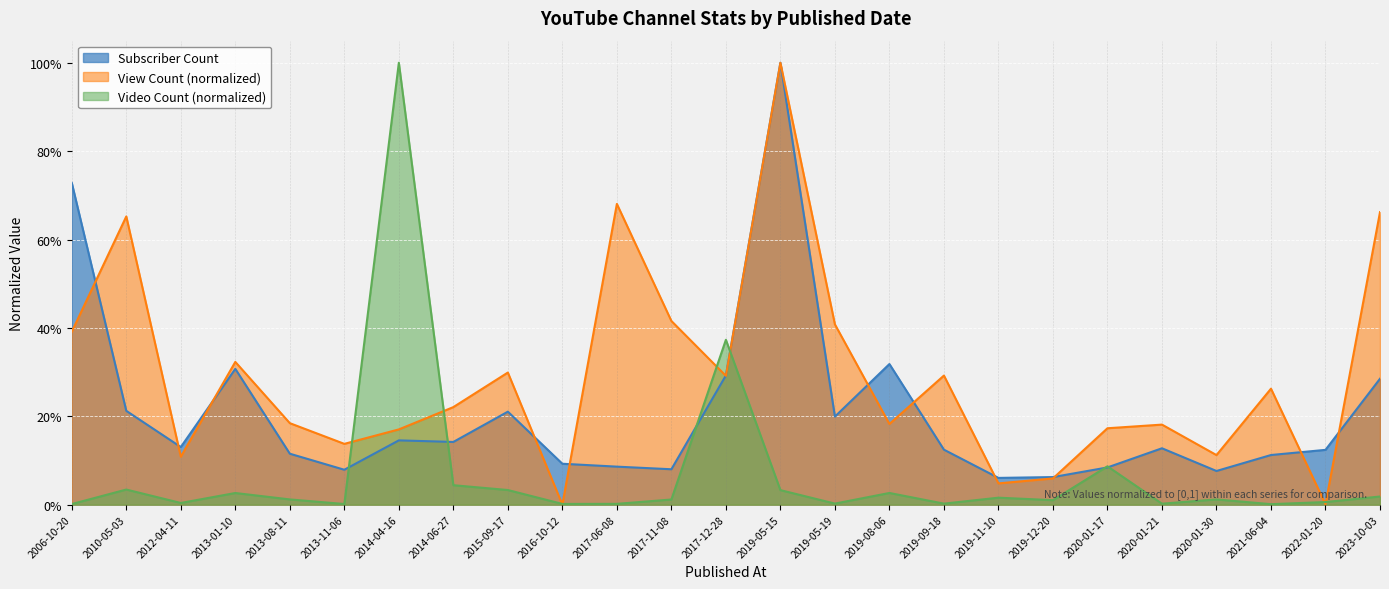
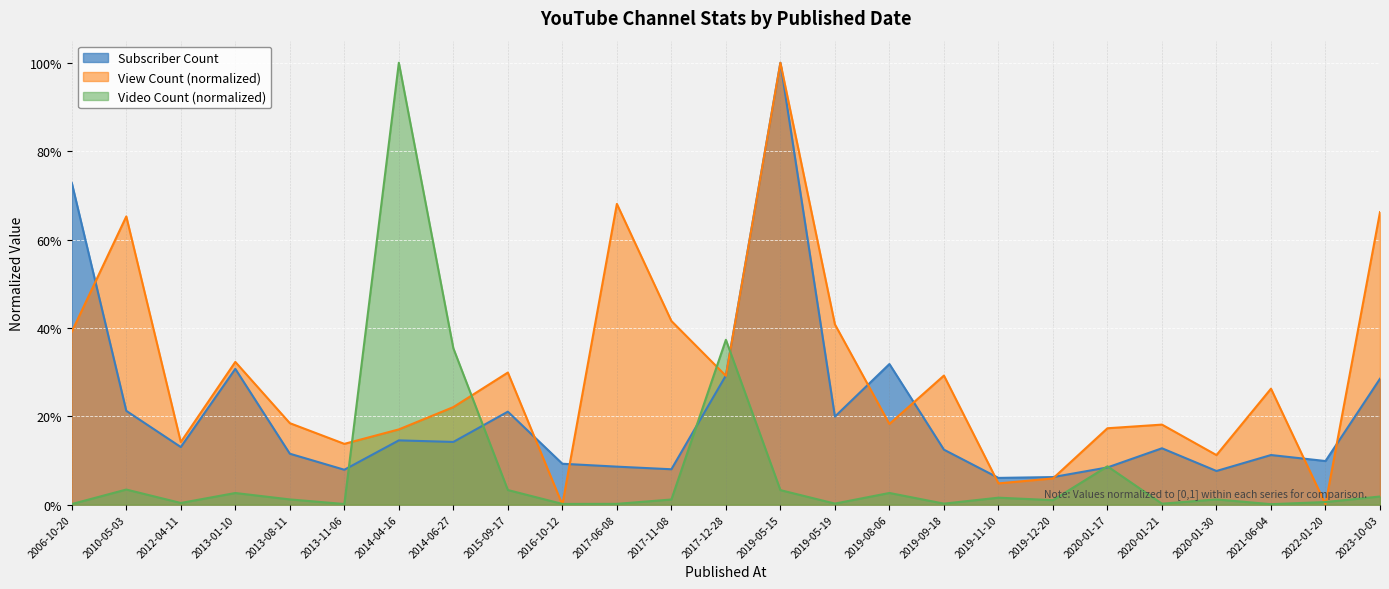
  {
    "Subscriber Count": {
      "2006-10-20": "73%",
      "2010-05-03": "21%",
      "2012-04-11": "13%",
      "2013-01-10": "31%",
      "2013-08-11": "12%",
      "2013-11-06": "8%",
      "2014-04-16": "15%",
      "2014-06-27": "14%",
      "2015-09-17": "21%",
      "2016-10-12": "9%",
      "2017-06-08": "9%",
      "2017-11-08": "8%",
      "2019-05-19": "20%",
      "2019-08-06": "32%",
      "2019-09-18": "12%",
      "2019-11-10": "6%",
      "2020-01-21": "13%",
      "2020-01-30": "8%",
      "2021-06-04": "11%",
-     "2022-01-20": "12%",
+     "2022-01-20": "10%",
      "2023-10-03": "28%"
    },
    "View Count (normalized)": {
      "2006-10-20": "39%",
      "2010-05-03": "65%",
-     "2012-04-11": "11%",
+     "2012-04-11": "14%",
      "2013-01-10": "32%",
      "2013-08-11": "18%",
      "2013-11-06": "14%",
      "2014-04-16": "17%",
      "2014-06-27": "22%",
      "2015-09-17": "30%",
      "2017-06-08": "68%",
      "2017-11-08": "42%",
      "2019-05-19": "41%",
      "2019-08-06": "18%",
      "2019-09-18": "29%",
      "2019-11-10": "5%",
      "2020-01-17": "17%",
      "2020-01-21": "18%",
      "2020-01-30": "11%",
      "2021-06-04": "26%",
      "2023-10-03": "66%"
    },
    "Video Count (normalized)": {
      "2006-10-20": "0%",
      "2010-05-03": "3%",
      "2012-04-11": "0%",
      "2013-01-10": "3%",
      "2013-08-11": "1%",
      "2013-11-06": "0%",
      "2014-04-16": "100%",
-     "2014-06-27": "4%",
+     "2014-06-27": "35%",
      "2015-09-17": "3%",
      "2017-06-08": "0%",
      "2017-11-08": "1%",
      "2017-12-28": "37%",
      "2019-05-15": "3%",
      "2019-05-19": "0%",
      "2019-08-06": "3%",
      "2019-09-18": "0%",
      "2019-11-10": "2%",
      "2020-01-21": "0%",
      "2021-06-04": "0%",
      "2023-10-03": "2%"
    }
  }
